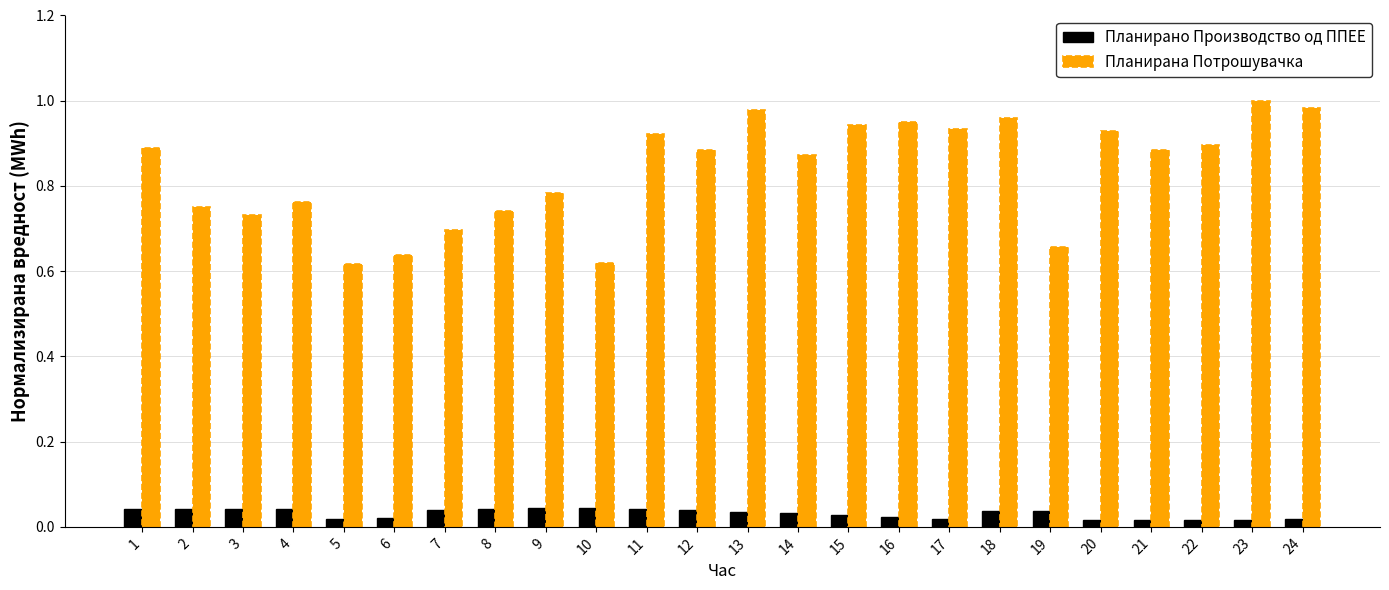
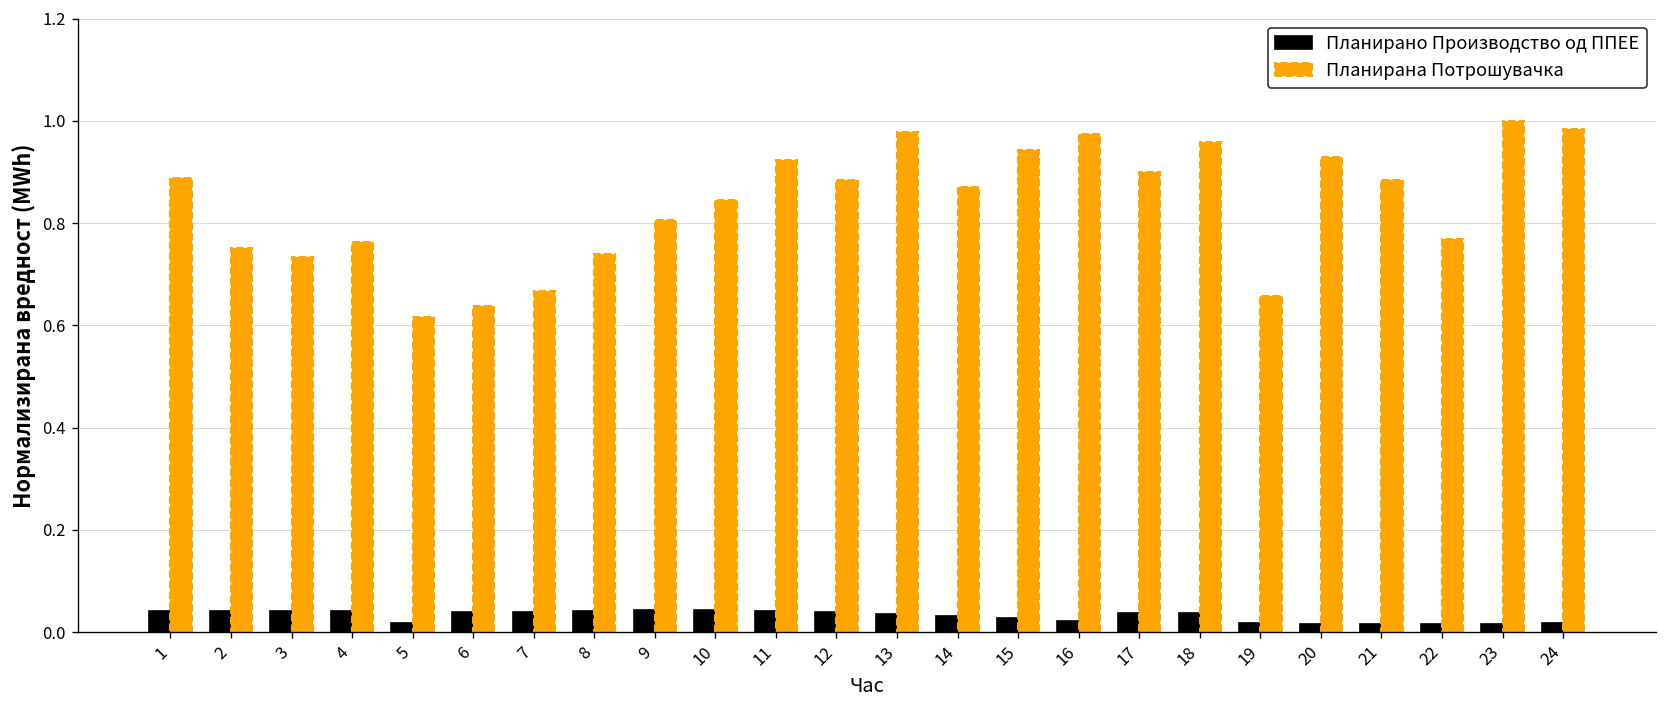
  {
    "Планирано Производство од ППЕЕ": {
      "1": 0.04,
      "2": 0.04,
      "3": 0.04,
      "4": 0.04,
      "5": 0.02,
-     "6": 0.02,
+     "6": 0.04,
      "7": 0.04,
      "8": 0.04,
      "9": 0.04,
      "10": 0.04,
      "11": 0.04,
      "12": 0.04,
      "13": 0.04,
      "14": 0.03,
      "15": 0.03,
      "16": 0.02,
-     "17": 0.02,
+     "17": 0.04,
      "18": 0.04,
-     "19": 0.04,
+     "19": 0.02,
      "20": 0.02,
      "21": 0.02,
      "22": 0.02,
      "23": 0.02,
      "24": 0.02
    },
    "Планирана Потрошувачка": {
      "1": 0.89,
      "2": 0.75,
      "3": 0.73,
      "4": 0.76,
      "5": 0.62,
      "6": 0.64,
-     "7": 0.70,
+     "7": 0.67,
      "8": 0.74,
-     "9": 0.78,
-     "10": 0.62,
+     "9": 0.81,
+     "10": 0.84,
      "11": 0.92,
      "12": 0.88,
      "13": 0.98,
      "14": 0.87,
      "15": 0.94,
-     "16": 0.95,
-     "17": 0.93,
+     "16": 0.97,
+     "17": 0.90,
      "18": 0.96,
      "19": 0.66,
      "20": 0.93,
      "21": 0.88,
-     "22": 0.90,
+     "22": 0.77,
      "23": 1.00,
      "24": 0.98
    }
  }
